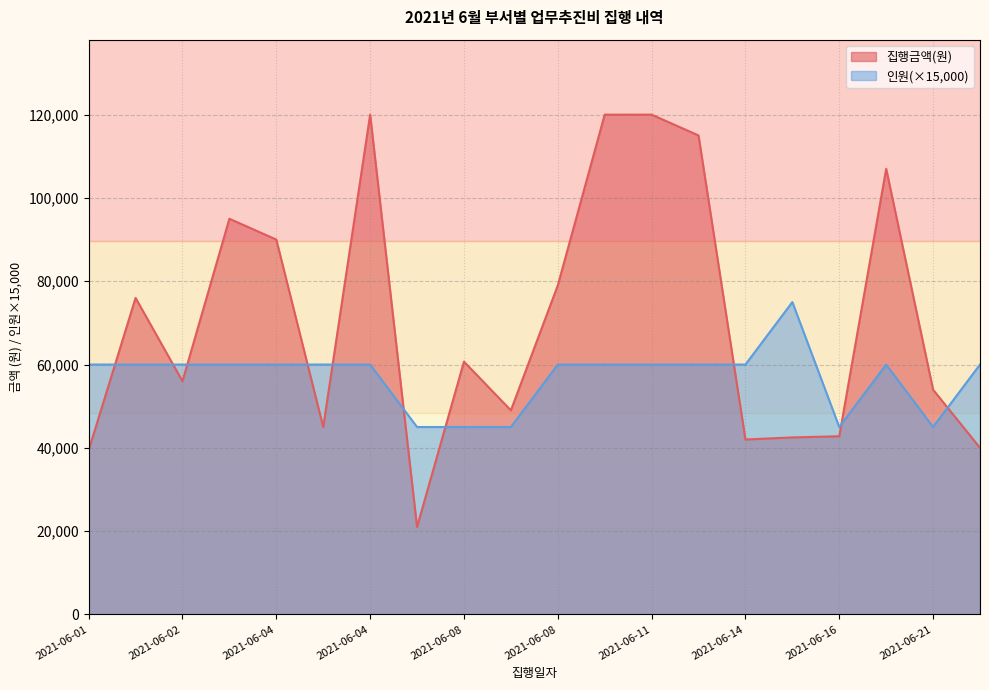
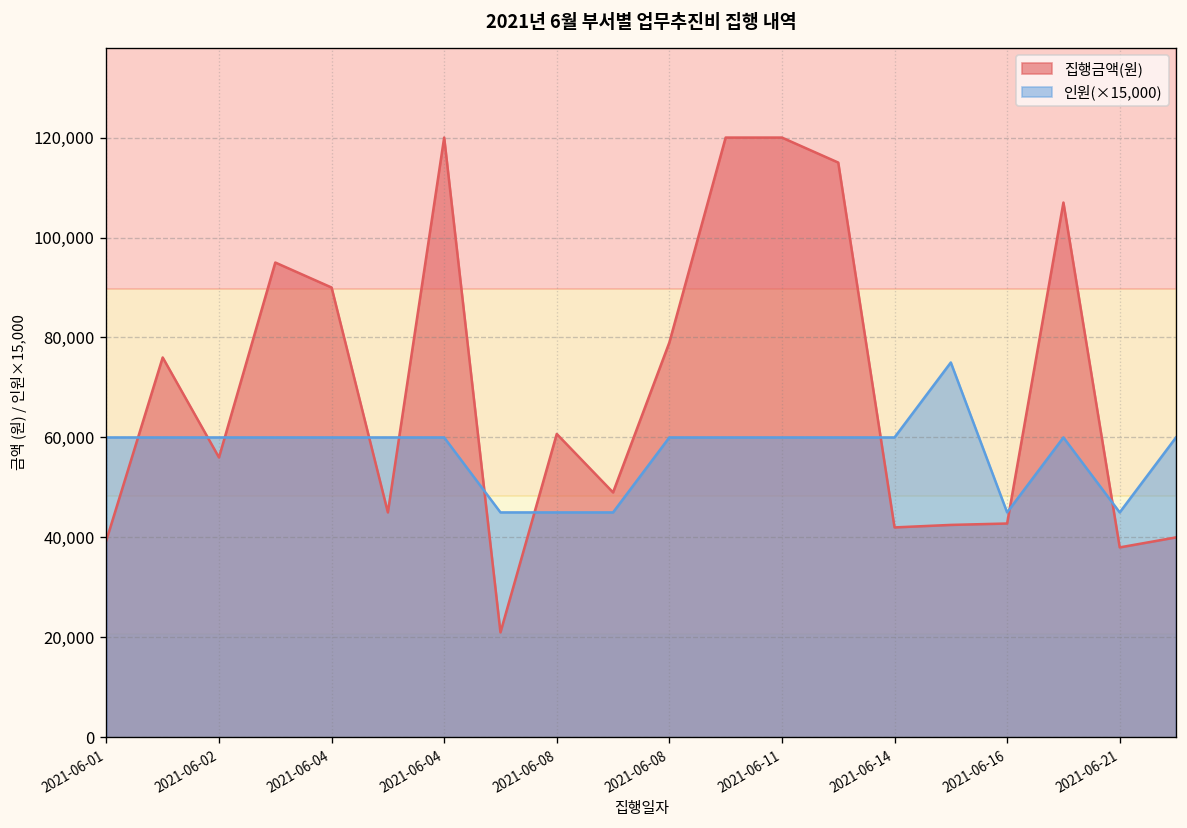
  {
    "집행금액(원)": {
      "2021-06-01": "39,000",
      "2021-06-11": "120,000",
      "2021-06-16": "43,000",
-     "2021-06-21": "54,000"
+     "2021-06-21": "38,000"
    },
    "인원(×15,000)": {
      "2021-06-01": "60,000",
      "2021-06-11": "60,000",
      "2021-06-16": "45,000",
      "2021-06-21": "45,000"
    }
  }
